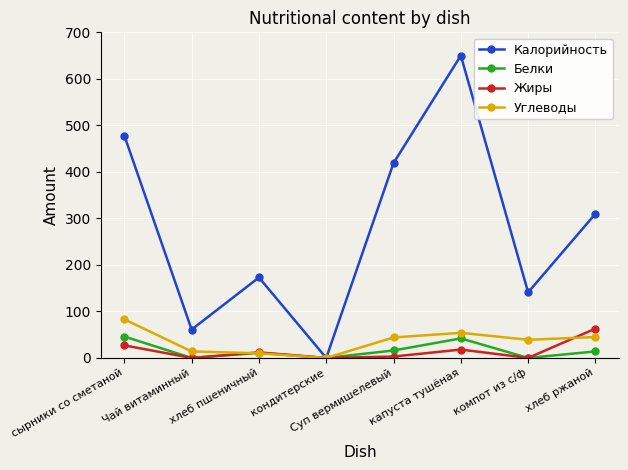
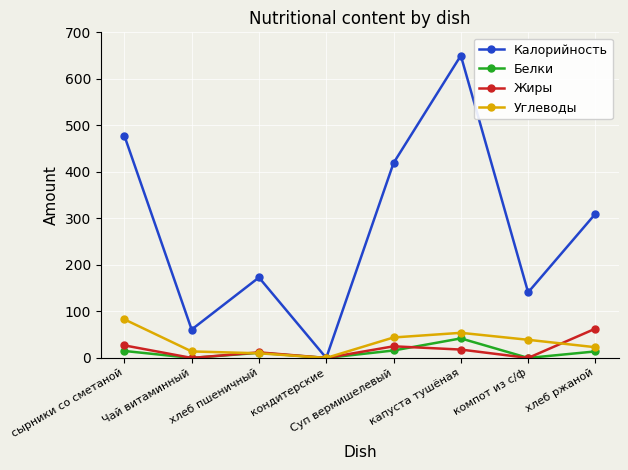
  {
    "Калорийность": {
      "сырники со сметаной": 480,
      "Чай витаминный": 60,
      "хлеб пшеничный": 170,
      "Суп вермишелевый": 420,
      "капуста тушёная": 650,
      "компот из с/ф": 140,
      "хлеб ржаной": 310
    },
    "Белки": {
-     "сырники со сметаной": 50,
+     "сырники со сметаной": 20,
      "Суп вермишелевый": 20,
      "капуста тушёная": 40,
      "хлеб ржаной": 10
    },
    "Жиры": {
      "сырники со сметаной": 30,
-     "Суп вермишелевый": 0,
+     "Суп вермишелевый": 30,
      "капуста тушёная": 20,
      "хлеб ржаной": 60
    },
    "Углеводы": {
      "сырники со сметаной": 80,
      "Чай витаминный": 10,
      "Суп вермишелевый": 40,
      "капуста тушёная": 50,
      "компот из с/ф": 40,
-     "хлеб ржаной": 50
+     "хлеб ржаной": 20
    }
  }
